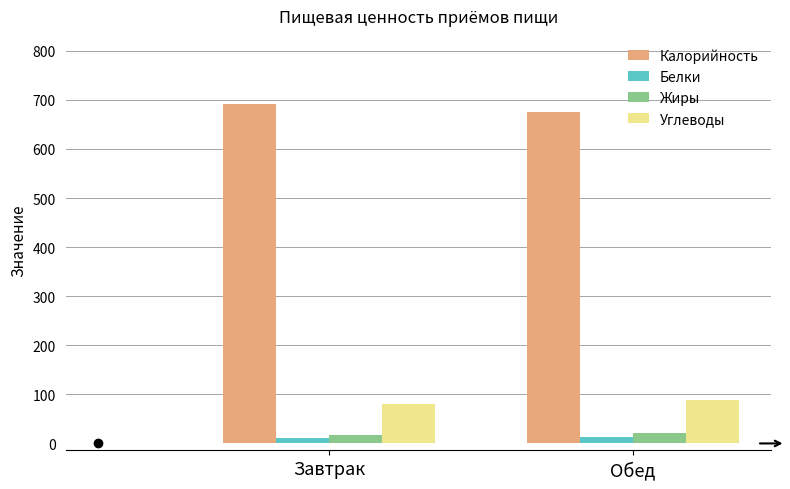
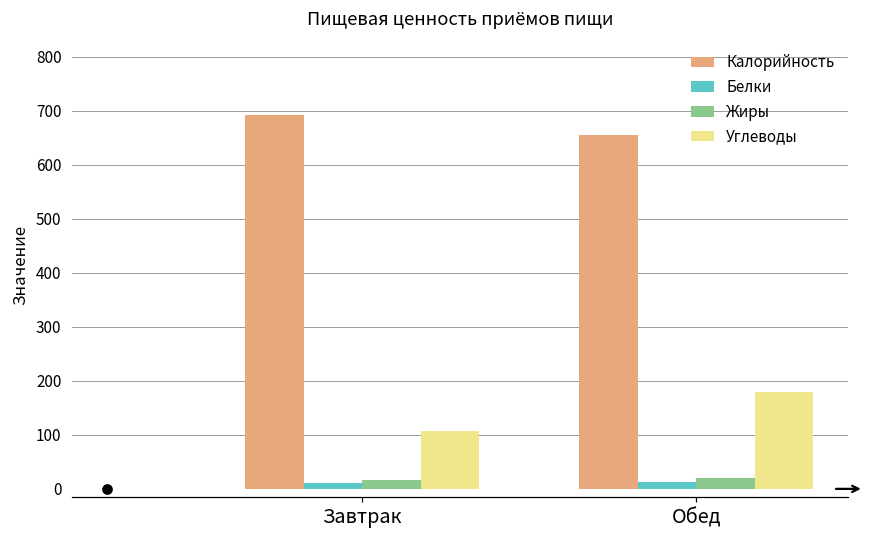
  {
    "Калорийность": {
      "Завтрак": 690,
-     "Обед": 680
+     "Обед": 660
    },
    "Белки": {
      "Завтрак": 10,
      "Обед": 10
    },
    "Жиры": {
      "Завтрак": 20,
      "Обед": 20
    },
    "Углеводы": {
-     "Завтрак": 80,
-     "Обед": 90
+     "Завтрак": 110,
+     "Обед": 180
    }
  }
